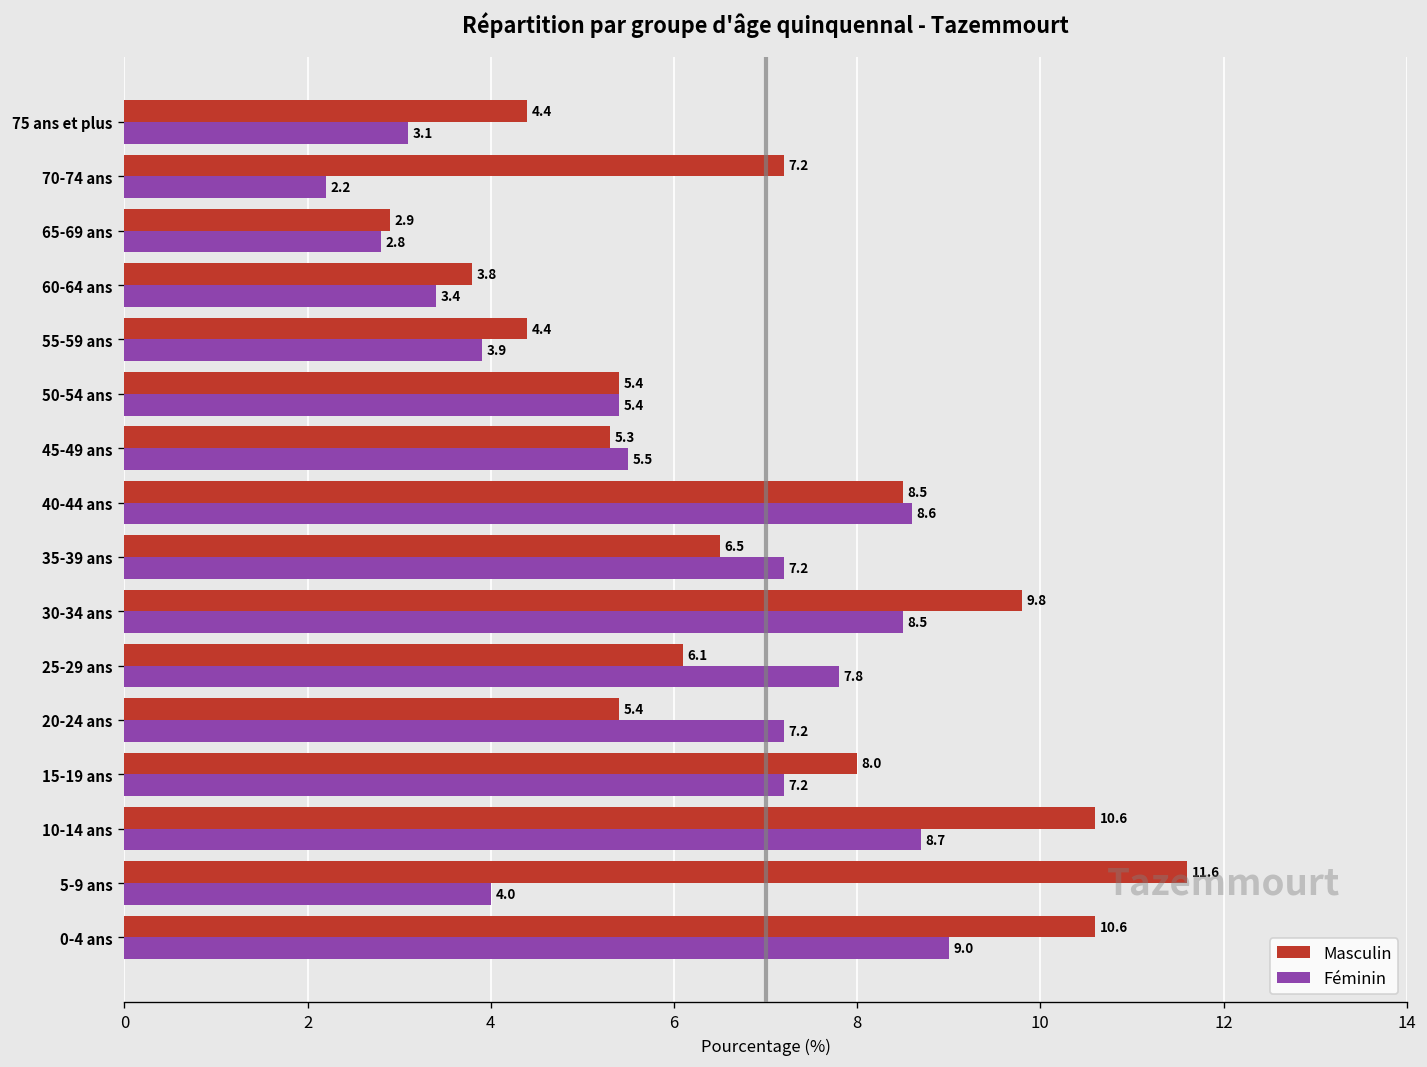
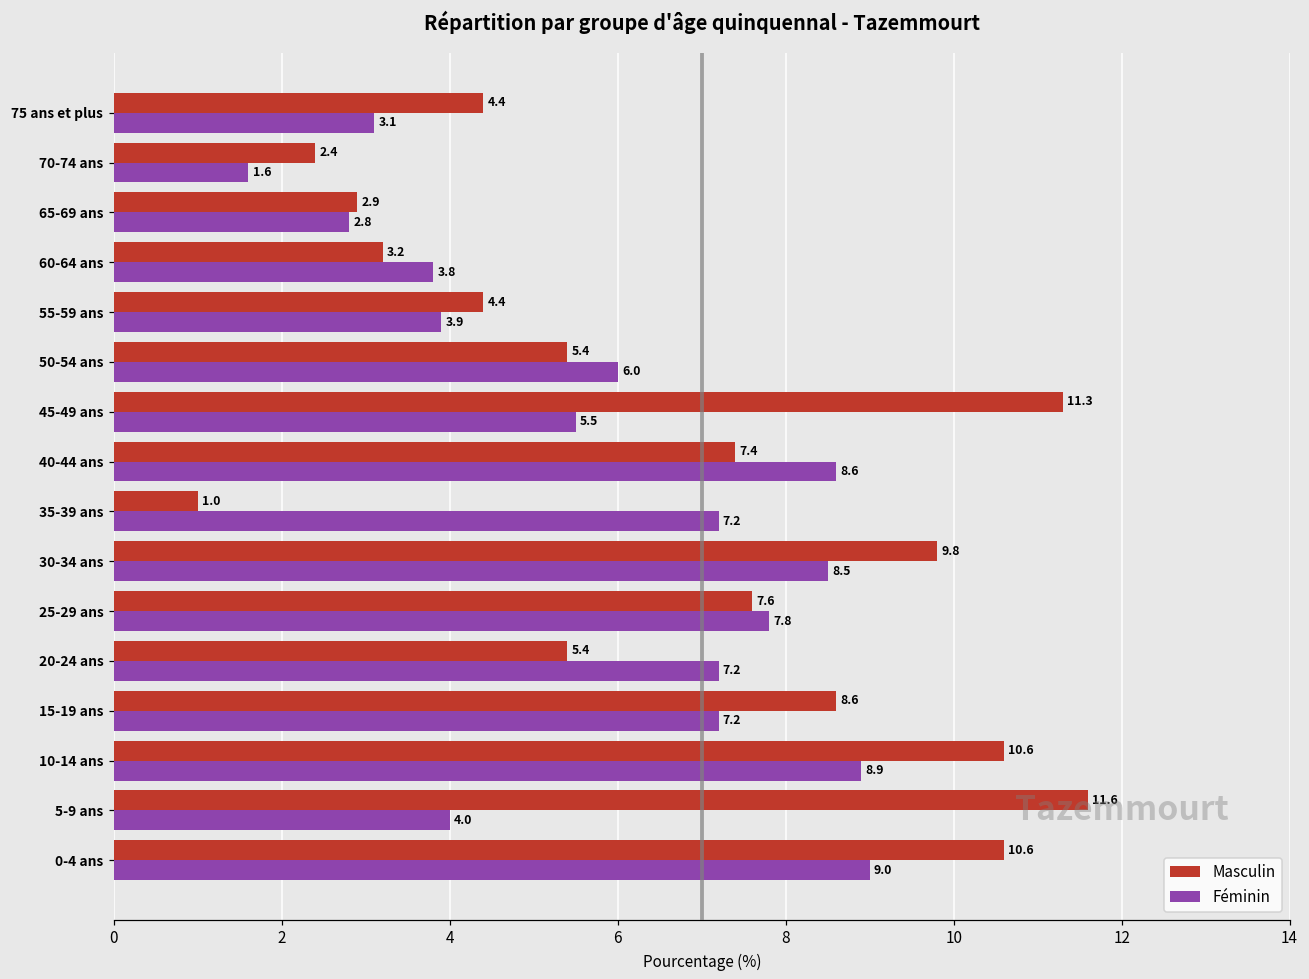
  {
    "Masculin": {
      "75 ans et plus": 4.4,
-     "70-74 ans": 7.2,
+     "70-74 ans": 2.4,
      "65-69 ans": 2.9,
-     "60-64 ans": 3.8,
+     "60-64 ans": 3.2,
      "55-59 ans": 4.4,
      "50-54 ans": 5.4,
-     "45-49 ans": 5.3,
-     "40-44 ans": 8.5,
-     "35-39 ans": 6.5,
+     "45-49 ans": 11.3,
+     "40-44 ans": 7.4,
+     "35-39 ans": 1.0,
      "30-34 ans": 9.8,
-     "25-29 ans": 6.1,
+     "25-29 ans": 7.6,
      "20-24 ans": 5.4,
-     "15-19 ans": 8.0,
+     "15-19 ans": 8.6,
      "10-14 ans": 10.6,
      "0-4 ans": 10.6
    },
    "Féminin": {
      "75 ans et plus": 3.1,
-     "70-74 ans": 2.2,
+     "70-74 ans": 1.6,
      "65-69 ans": 2.8,
-     "60-64 ans": 3.4,
+     "60-64 ans": 3.8,
      "55-59 ans": 3.9,
-     "50-54 ans": 5.4,
+     "50-54 ans": 6.0,
      "45-49 ans": 5.5,
      "40-44 ans": 8.6,
      "35-39 ans": 7.2,
      "30-34 ans": 8.5,
      "25-29 ans": 7.8,
      "20-24 ans": 7.2,
      "15-19 ans": 7.2,
-     "10-14 ans": 8.7,
+     "10-14 ans": 8.9,
      "5-9 ans": 4.0,
      "0-4 ans": 9.0
    }
  }
